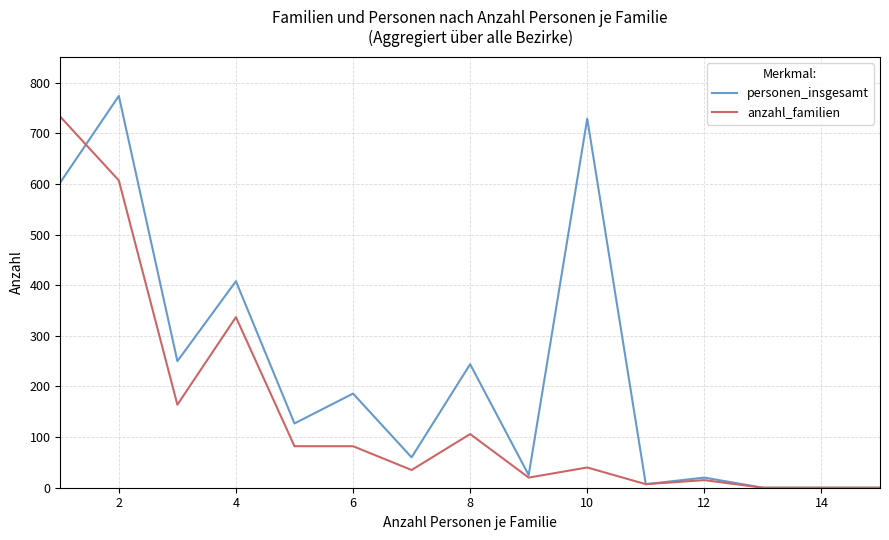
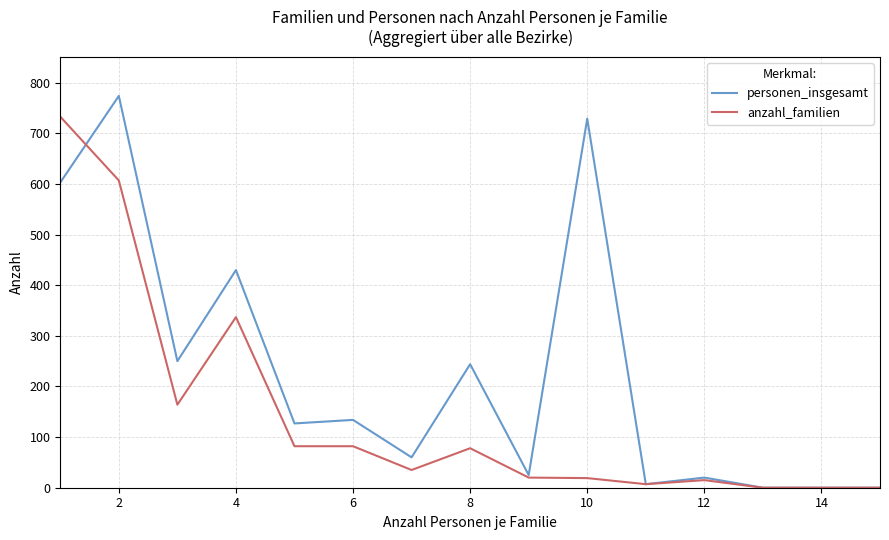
  {
    "personen_insgesamt": {
      "2": 770,
-     "4": 410,
-     "6": 190,
+     "4": 430,
+     "6": 130,
      "8": 240,
      "10": 730
    },
    "anzahl_familien": {
      "2": 610,
      "4": 340,
      "6": 80,
-     "8": 110,
-     "10": 40
+     "8": 80,
+     "10": 20
    }
  }
